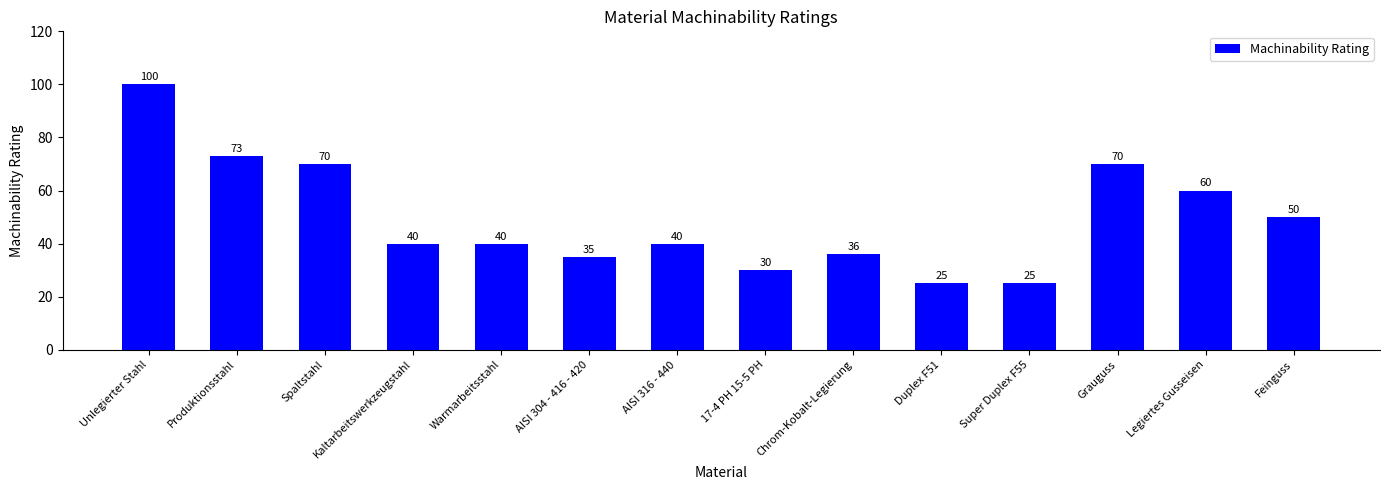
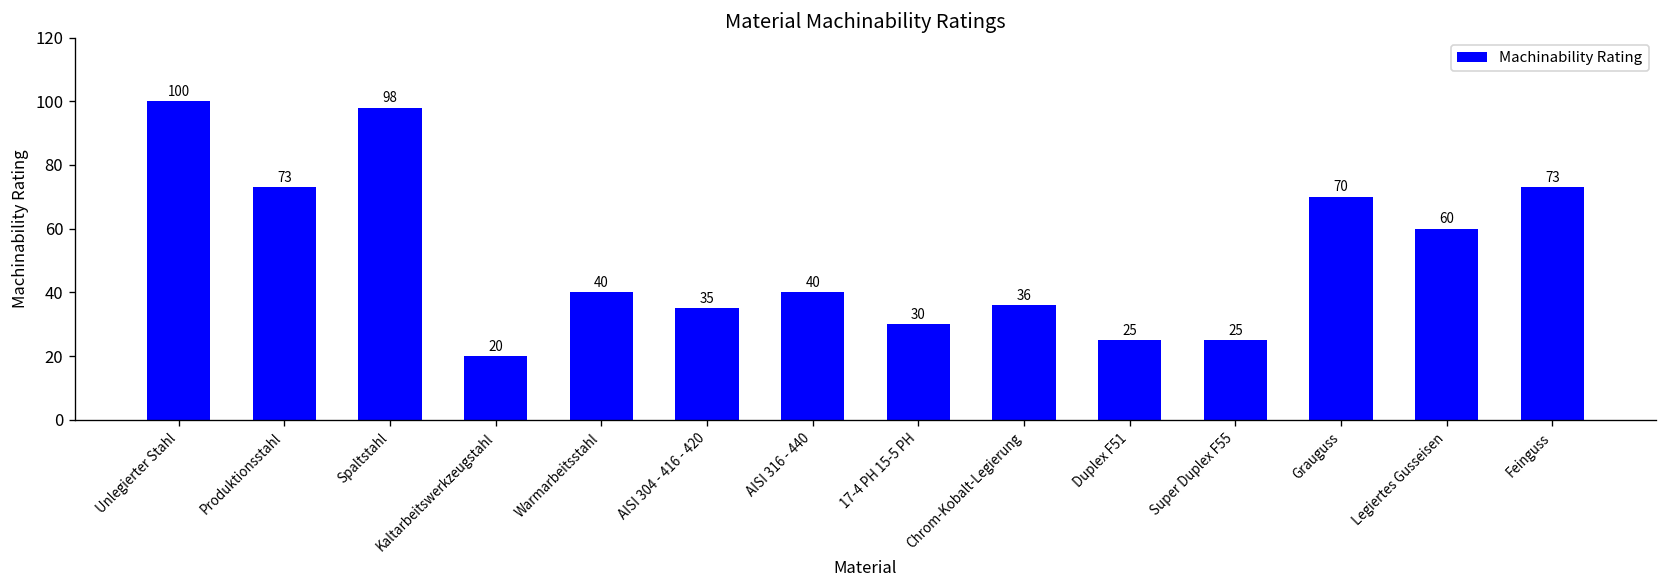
  {
    "Unlegierter Stahl": 100,
    "Produktionsstahl": 73,
-   "Spaltstahl": 70,
-   "Kaltarbeitswerkzeugstahl": 40,
+   "Spaltstahl": 98,
+   "Kaltarbeitswerkzeugstahl": 20,
    "Warmarbeitsstahl": 40,
    "AISI 304 - 416 - 420": 35,
    "AISI 316 - 440": 40,
    "17-4 PH 15-5 PH": 30,
    "Chrom-Kobalt-Legierung": 36,
    "Duplex F51": 25,
    "Super Duplex F55": 25,
    "Grauguss": 70,
    "Legiertes Gusseisen": 60,
-   "Feinguss": 50
+   "Feinguss": 73
  }
